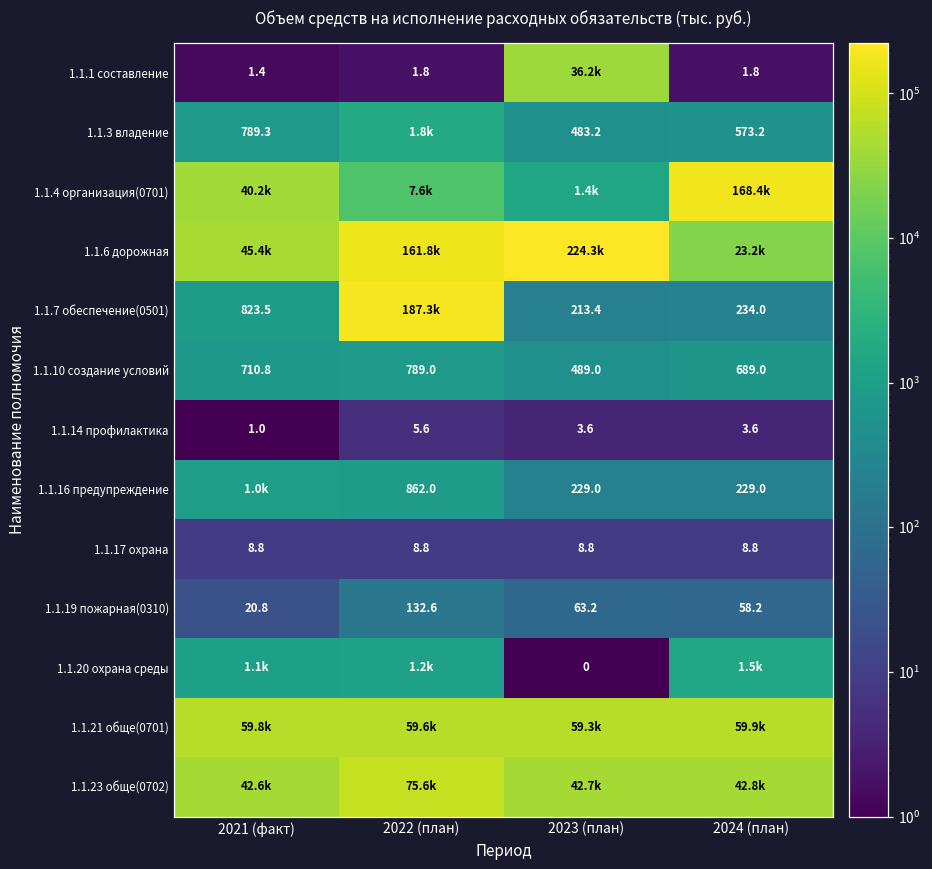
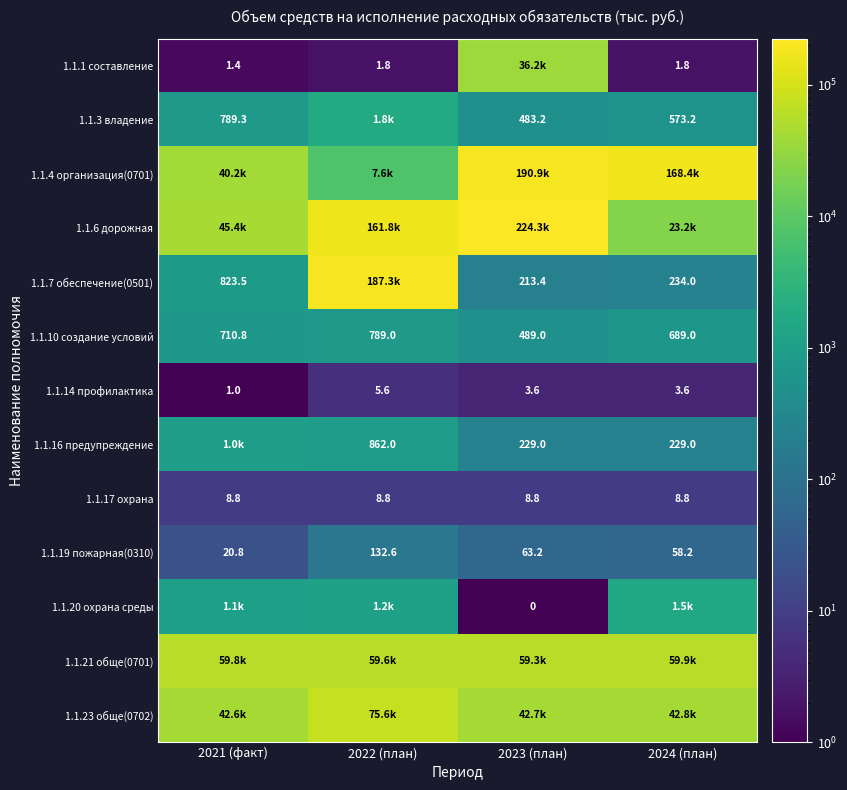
  {
    "1.1.1 составление": {
      "2021 (факт)": "1.4",
      "2022 (план)": "1.8",
      "2023 (план)": "36.2k",
      "2024 (план)": "1.8"
    },
    "1.1.3 владение": {
      "2021 (факт)": "789.3",
      "2022 (план)": "1.8k",
      "2023 (план)": "483.2",
      "2024 (план)": "573.2"
    },
    "1.1.4 организация(0701)": {
      "2021 (факт)": "40.2k",
      "2022 (план)": "7.6k",
-     "2023 (план)": "1.4k",
+     "2023 (план)": "190.9k",
      "2024 (план)": "168.4k"
    },
    "1.1.6 дорожная": {
      "2021 (факт)": "45.4k",
      "2022 (план)": "161.8k",
      "2023 (план)": "224.3k",
      "2024 (план)": "23.2k"
    },
    "1.1.7 обеспечение(0501)": {
      "2021 (факт)": "823.5",
      "2022 (план)": "187.3k",
      "2023 (план)": "213.4",
      "2024 (план)": "234.0"
    },
    "1.1.10 создание условий": {
      "2021 (факт)": "710.8",
      "2022 (план)": "789.0",
      "2023 (план)": "489.0",
      "2024 (план)": "689.0"
    },
    "1.1.14 профилактика": {
      "2021 (факт)": "1.0",
      "2022 (план)": "5.6",
      "2023 (план)": "3.6",
      "2024 (план)": "3.6"
    },
    "1.1.16 предупреждение": {
      "2021 (факт)": "1.0k",
      "2022 (план)": "862.0",
      "2023 (план)": "229.0",
      "2024 (план)": "229.0"
    },
    "1.1.17 охрана": {
      "2021 (факт)": "8.8",
      "2022 (план)": "8.8",
      "2023 (план)": "8.8",
      "2024 (план)": "8.8"
    },
    "1.1.19 пожарная(0310)": {
      "2021 (факт)": "20.8",
      "2022 (план)": "132.6",
      "2023 (план)": "63.2",
      "2024 (план)": "58.2"
    },
    "1.1.20 охрана среды": {
      "2021 (факт)": "1.1k",
      "2022 (план)": "1.2k",
      "2023 (план)": "0",
      "2024 (план)": "1.5k"
    },
    "1.1.21 обще(0701)": {
      "2021 (факт)": "59.8k",
      "2022 (план)": "59.6k",
      "2023 (план)": "59.3k",
      "2024 (план)": "59.9k"
    },
    "1.1.23 обще(0702)": {
      "2021 (факт)": "42.6k",
      "2022 (план)": "75.6k",
      "2023 (план)": "42.7k",
      "2024 (план)": "42.8k"
    }
  }
